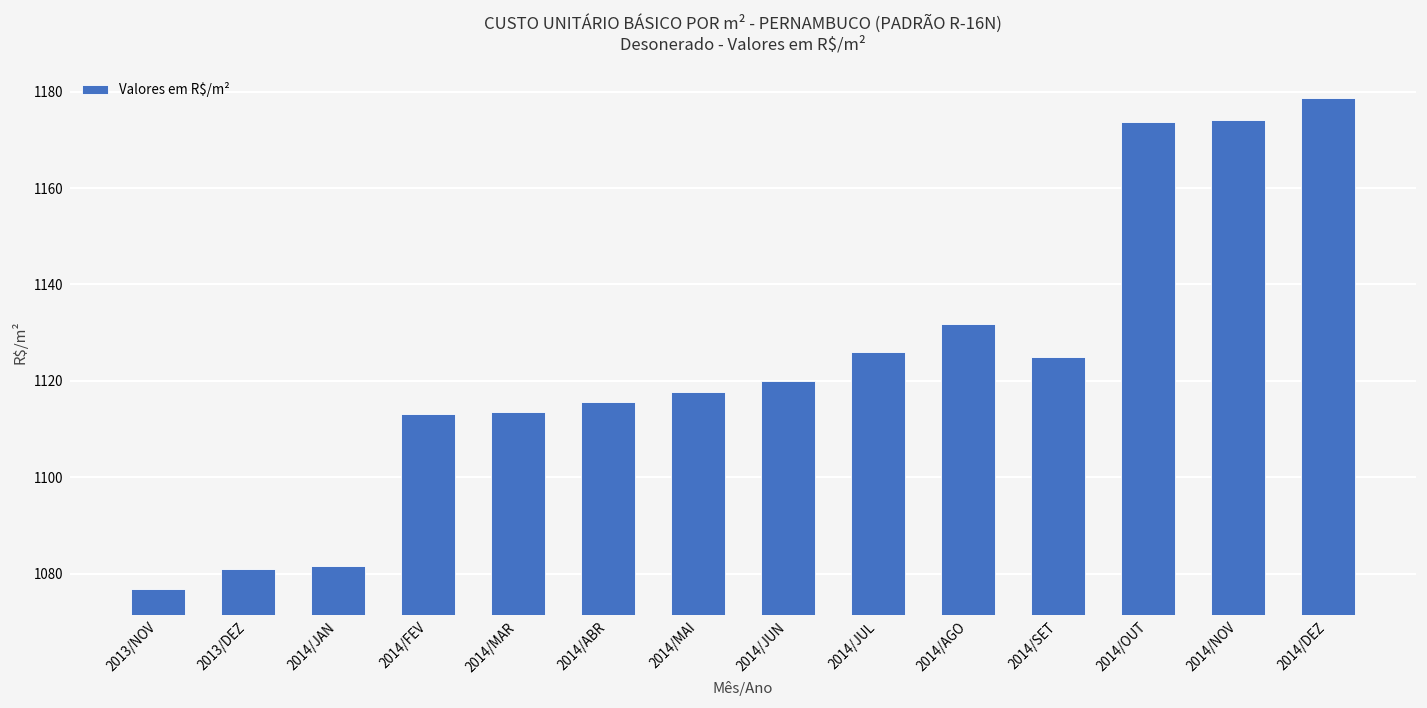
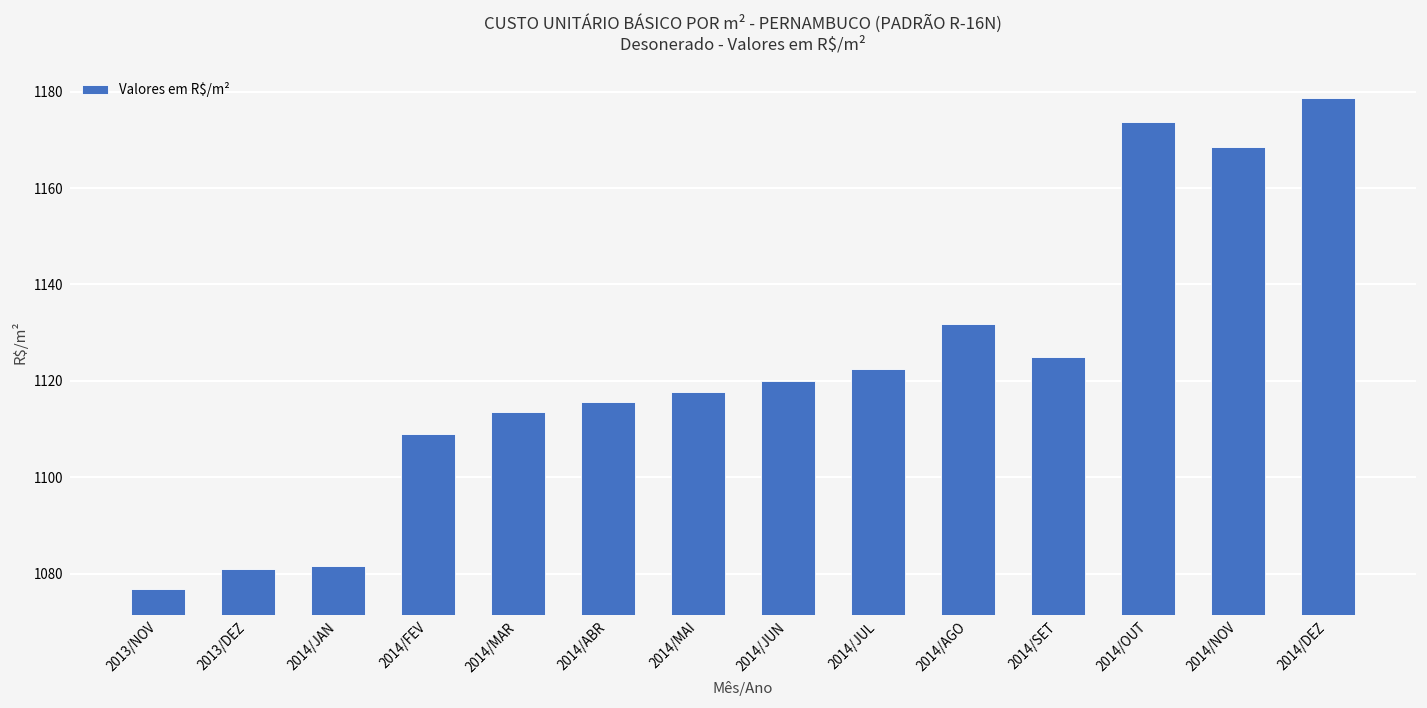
  {
    "2013/NOV": 1077,
    "2013/DEZ": 1081,
    "2014/JAN": 1082,
-   "2014/FEV": 1113,
+   "2014/FEV": 1109,
    "2014/MAR": 1114,
    "2014/ABR": 1116,
    "2014/MAI": 1118,
    "2014/JUN": 1120,
-   "2014/JUL": 1126,
+   "2014/JUL": 1122,
    "2014/AGO": 1132,
    "2014/SET": 1125,
    "2014/OUT": 1174,
-   "2014/NOV": 1174,
+   "2014/NOV": 1168,
    "2014/DEZ": 1179
  }
